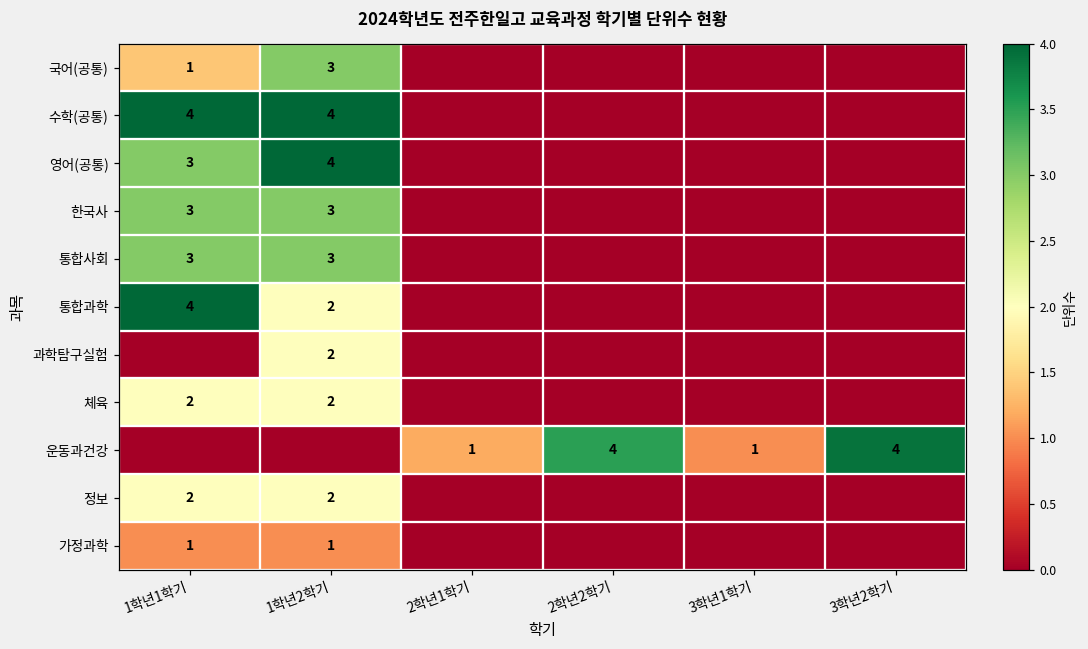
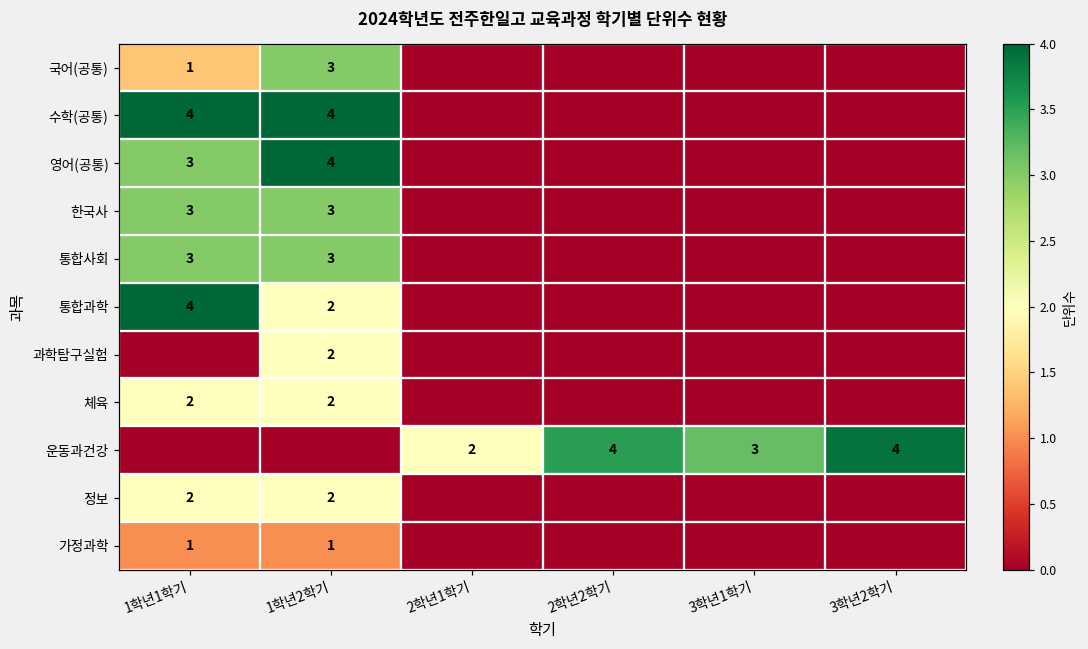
  {
    "국어(공통)": {
      "1학년1학기": 1,
      "1학년2학기": 3
    },
    "수학(공통)": {
      "1학년1학기": 4,
      "1학년2학기": 4
    },
    "영어(공통)": {
      "1학년1학기": 3,
      "1학년2학기": 4
    },
    "한국사": {
      "1학년1학기": 3,
      "1학년2학기": 3
    },
    "통합사회": {
      "1학년1학기": 3,
      "1학년2학기": 3
    },
    "통합과학": {
      "1학년1학기": 4,
      "1학년2학기": 2
    },
    "과학탐구실험": {
      "1학년2학기": 2
    },
    "체육": {
      "1학년1학기": 2,
      "1학년2학기": 2
    },
    "운동과건강": {
-     "2학년1학기": 1,
+     "2학년1학기": 2,
      "2학년2학기": 4,
-     "3학년1학기": 1,
+     "3학년1학기": 3,
      "3학년2학기": 4
    },
    "정보": {
      "1학년1학기": 2,
      "1학년2학기": 2
    },
    "가정과학": {
      "1학년1학기": 1,
      "1학년2학기": 1
    }
  }
